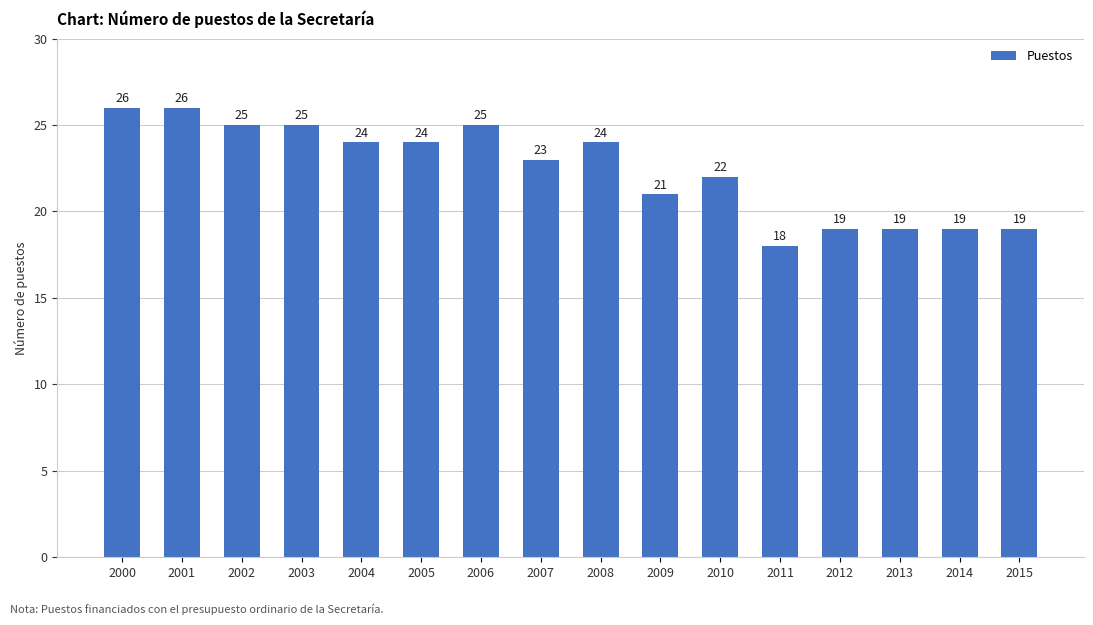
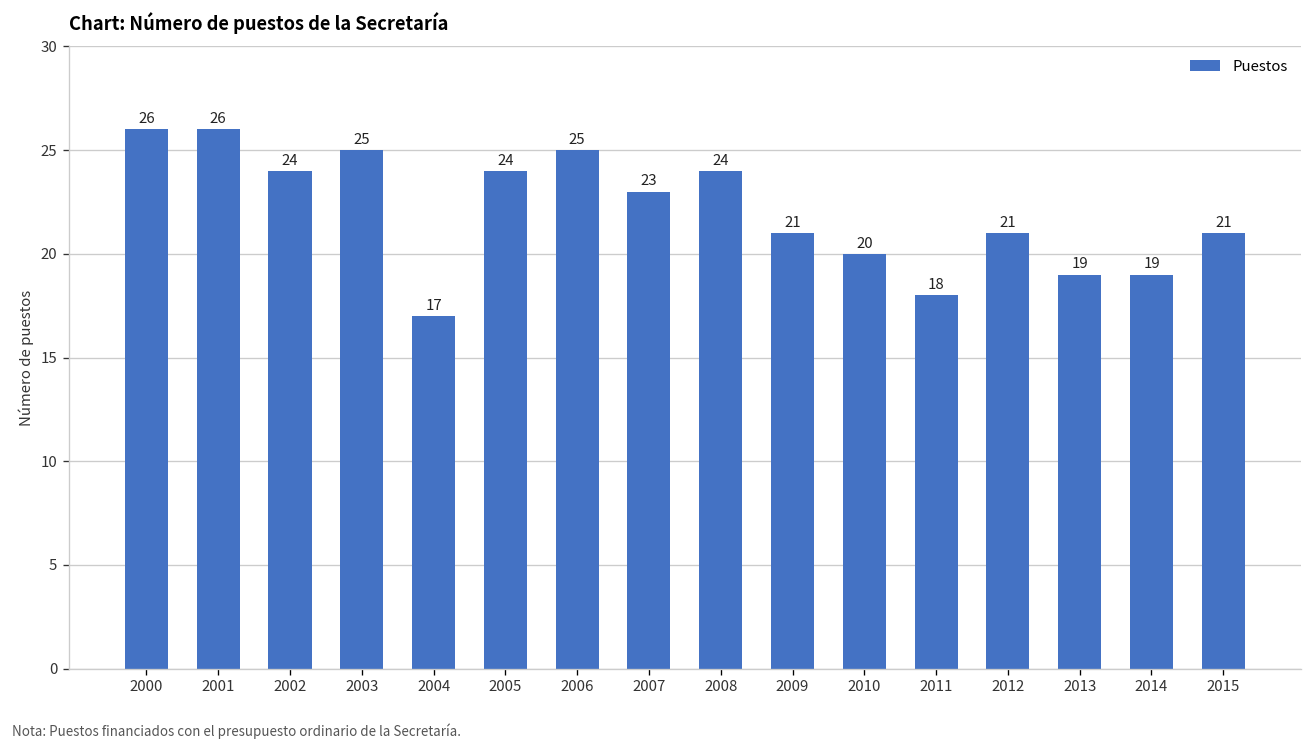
  {
    "2000": 26,
    "2001": 26,
-   "2002": 25,
+   "2002": 24,
    "2003": 25,
-   "2004": 24,
+   "2004": 17,
    "2005": 24,
    "2006": 25,
    "2007": 23,
    "2008": 24,
    "2009": 21,
-   "2010": 22,
+   "2010": 20,
    "2011": 18,
-   "2012": 19,
+   "2012": 21,
    "2013": 19,
    "2014": 19,
-   "2015": 19
+   "2015": 21
  }
